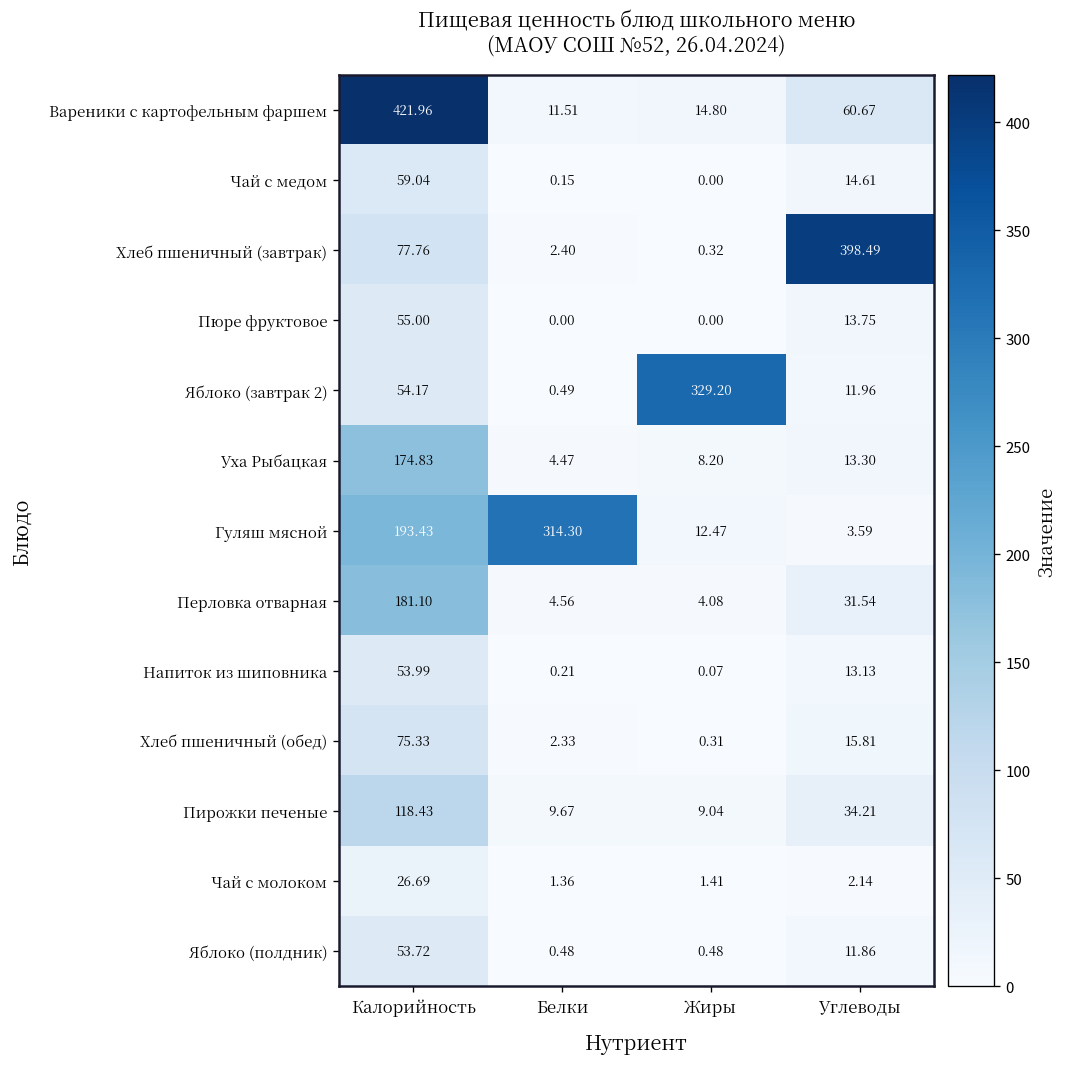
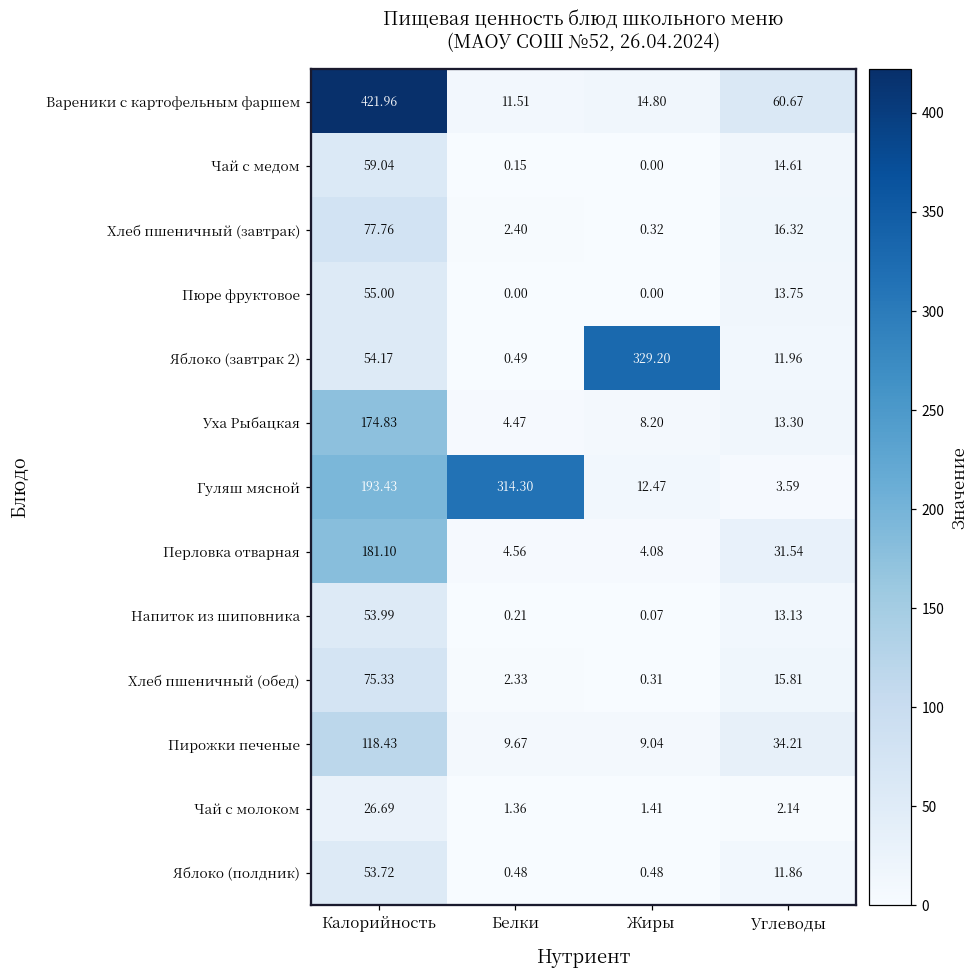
  {
    "Вареники с картофельным фаршем": {
      "Калорийность": 421.96,
      "Белки": 11.51,
      "Жиры": 14.80,
      "Углеводы": 60.67
    },
    "Чай с медом": {
      "Калорийность": 59.04,
      "Белки": 0.15,
      "Жиры": 0.00,
      "Углеводы": 14.61
    },
    "Хлеб пшеничный (завтрак)": {
      "Калорийность": 77.76,
      "Белки": 2.40,
      "Жиры": 0.32,
-     "Углеводы": 398.49
+     "Углеводы": 16.32
    },
    "Пюре фруктовое": {
      "Калорийность": 55.00,
      "Белки": 0.00,
      "Жиры": 0.00,
      "Углеводы": 13.75
    },
    "Яблоко (завтрак 2)": {
      "Калорийность": 54.17,
      "Белки": 0.49,
      "Жиры": 329.20,
      "Углеводы": 11.96
    },
    "Уха Рыбацкая": {
      "Калорийность": 174.83,
      "Белки": 4.47,
      "Жиры": 8.20,
      "Углеводы": 13.30
    },
    "Гуляш мясной": {
      "Калорийность": 193.43,
      "Белки": 314.30,
      "Жиры": 12.47,
      "Углеводы": 3.59
    },
    "Перловка отварная": {
      "Калорийность": 181.10,
      "Белки": 4.56,
      "Жиры": 4.08,
      "Углеводы": 31.54
    },
    "Напиток из шиповника": {
      "Калорийность": 53.99,
      "Белки": 0.21,
      "Жиры": 0.07,
      "Углеводы": 13.13
    },
    "Хлеб пшеничный (обед)": {
      "Калорийность": 75.33,
      "Белки": 2.33,
      "Жиры": 0.31,
      "Углеводы": 15.81
    },
    "Пирожки печеные": {
      "Калорийность": 118.43,
      "Белки": 9.67,
      "Жиры": 9.04,
      "Углеводы": 34.21
    },
    "Чай с молоком": {
      "Калорийность": 26.69,
      "Белки": 1.36,
      "Жиры": 1.41,
      "Углеводы": 2.14
    },
    "Яблоко (полдник)": {
      "Калорийность": 53.72,
      "Белки": 0.48,
      "Жиры": 0.48,
      "Углеводы": 11.86
    }
  }
